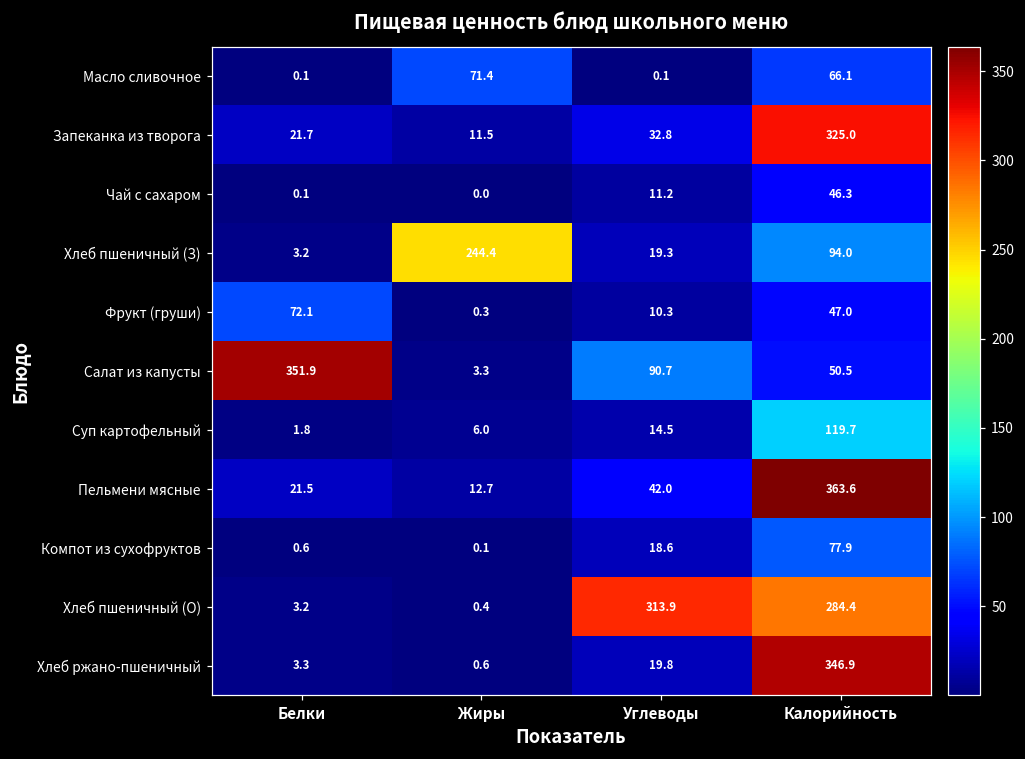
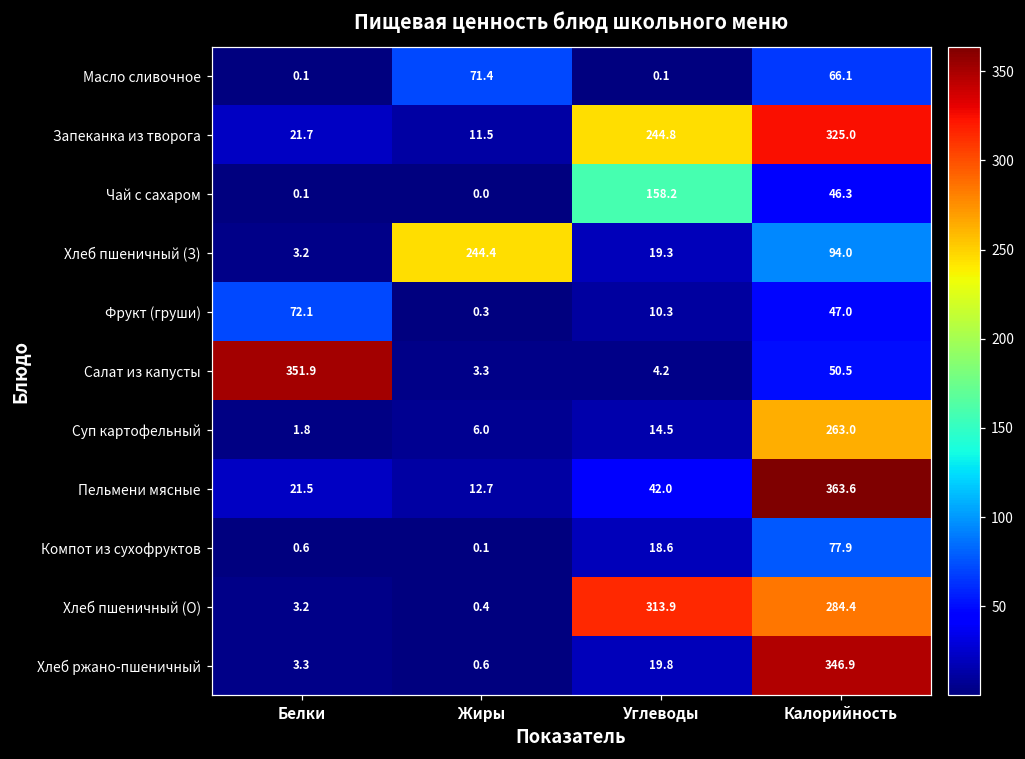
  {
    "Масло сливочное": {
      "Белки": 0.1,
      "Жиры": 71.4,
      "Углеводы": 0.1,
      "Калорийность": 66.1
    },
    "Запеканка из творога": {
      "Белки": 21.7,
      "Жиры": 11.5,
-     "Углеводы": 32.8,
+     "Углеводы": 244.8,
      "Калорийность": 325.0
    },
    "Чай с сахаром": {
      "Белки": 0.1,
      "Жиры": 0.0,
-     "Углеводы": 11.2,
+     "Углеводы": 158.2,
      "Калорийность": 46.3
    },
    "Хлеб пшеничный (З)": {
      "Белки": 3.2,
      "Жиры": 244.4,
      "Углеводы": 19.3,
      "Калорийность": 94.0
    },
    "Фрукт (груши)": {
      "Белки": 72.1,
      "Жиры": 0.3,
      "Углеводы": 10.3,
      "Калорийность": 47.0
    },
    "Салат из капусты": {
      "Белки": 351.9,
      "Жиры": 3.3,
-     "Углеводы": 90.7,
+     "Углеводы": 4.2,
      "Калорийность": 50.5
    },
    "Суп картофельный": {
      "Белки": 1.8,
      "Жиры": 6.0,
      "Углеводы": 14.5,
-     "Калорийность": 119.7
+     "Калорийность": 263.0
    },
    "Пельмени мясные": {
      "Белки": 21.5,
      "Жиры": 12.7,
      "Углеводы": 42.0,
      "Калорийность": 363.6
    },
    "Компот из сухофруктов": {
      "Белки": 0.6,
      "Жиры": 0.1,
      "Углеводы": 18.6,
      "Калорийность": 77.9
    },
    "Хлеб пшеничный (О)": {
      "Белки": 3.2,
      "Жиры": 0.4,
      "Углеводы": 313.9,
      "Калорийность": 284.4
    },
    "Хлеб ржано-пшеничный": {
      "Белки": 3.3,
      "Жиры": 0.6,
      "Углеводы": 19.8,
      "Калорийность": 346.9
    }
  }
